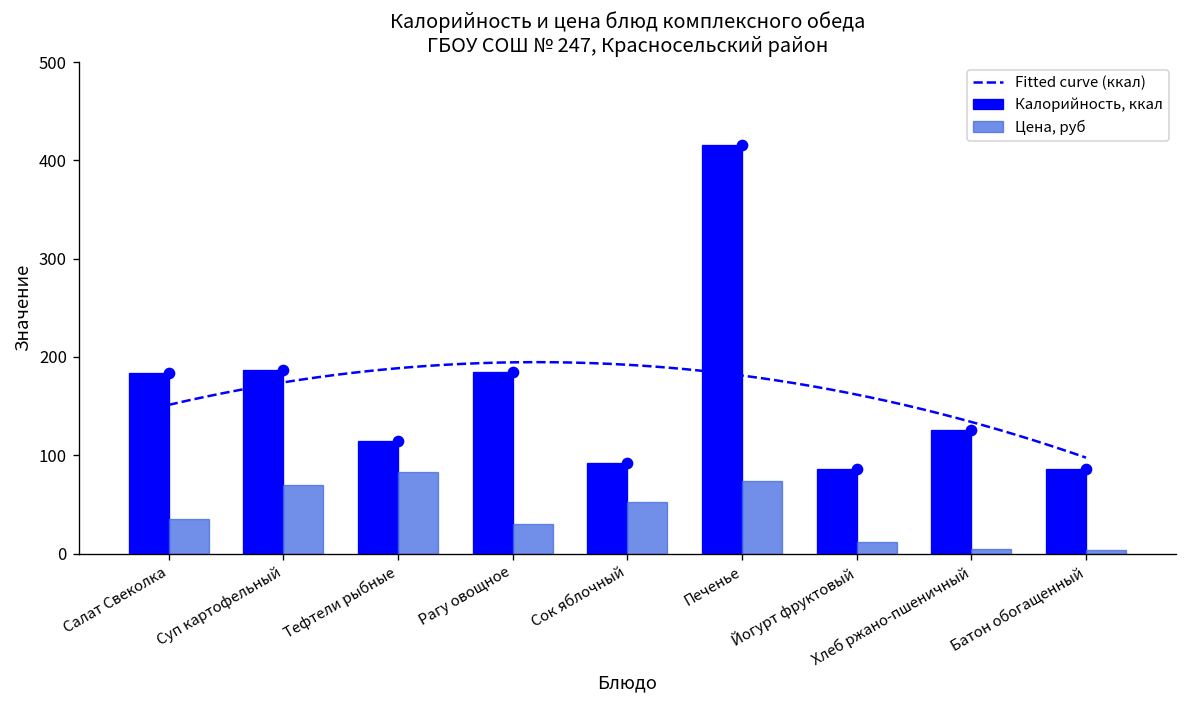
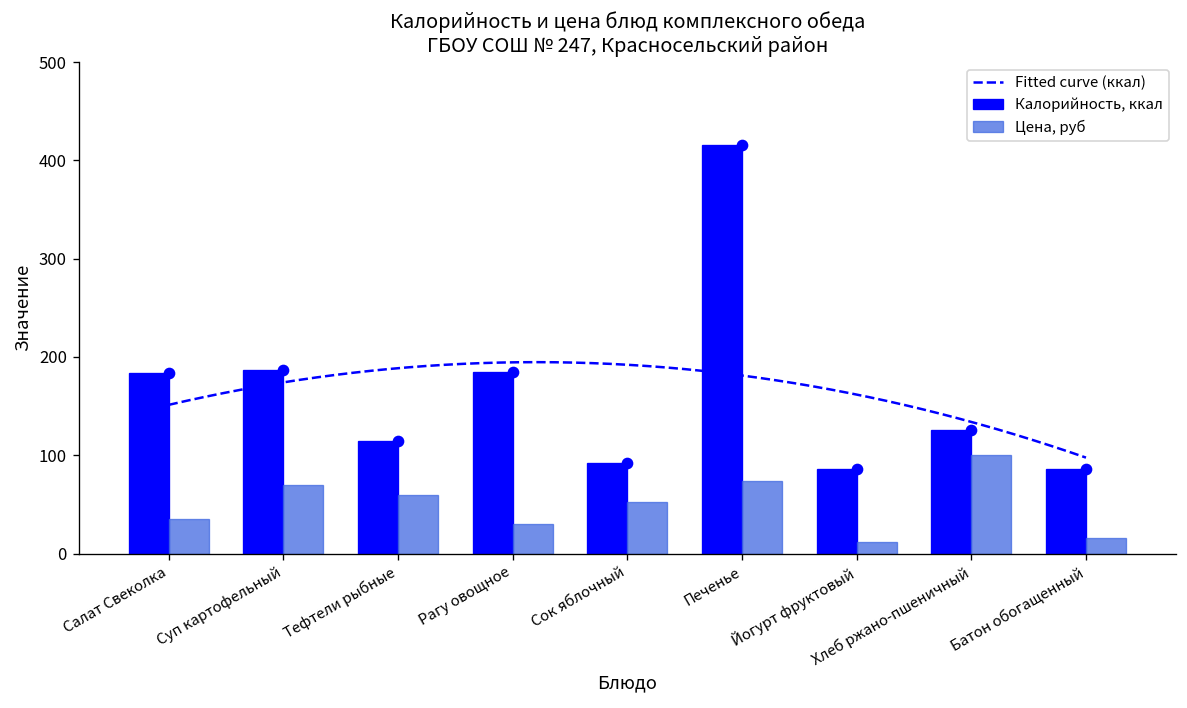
  {
    "Цена, руб": {
      "Салат Свеколка": 40,
      "Суп картофельный": 70,
-     "Тефтели рыбные": 80,
+     "Тефтели рыбные": 60,
      "Рагу овощное": 30,
      "Сок яблочный": 50,
      "Печенье": 70,
      "Йогурт фруктовый": 10,
-     "Хлеб ржано-пшеничный": 10,
-     "Батон обогащенный": 0
+     "Хлеб ржано-пшеничный": 100,
+     "Батон обогащенный": 20
    }
  }
